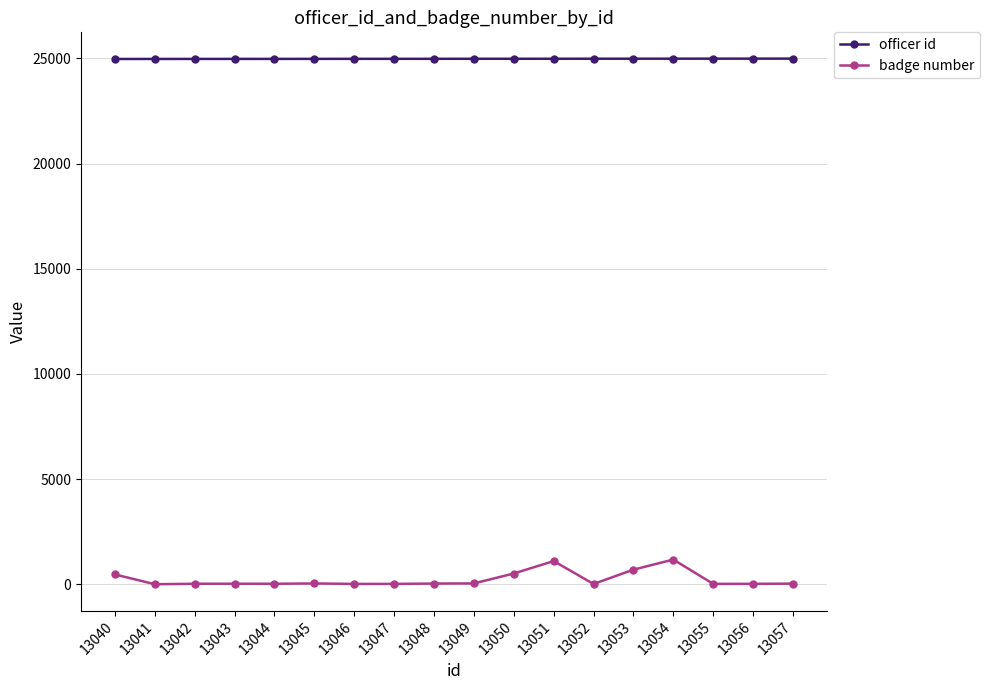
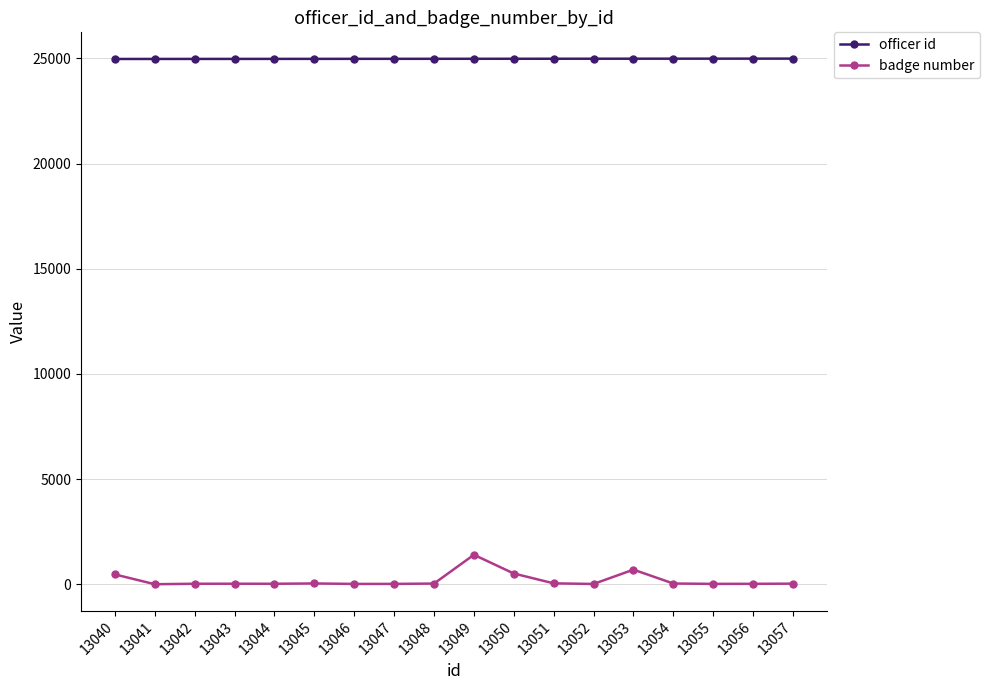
  {
    "officer id": {
      "13040": 25000,
      "13041": 25000,
      "13042": 25000,
      "13043": 25000,
      "13044": 25000,
      "13045": 25000,
      "13046": 25000,
      "13047": 25000,
      "13048": 25000,
      "13049": 25000,
      "13050": 25000,
      "13051": 25000,
      "13052": 25000,
      "13053": 25000,
      "13054": 25000,
      "13055": 25000,
      "13056": 25000,
      "13057": 25000
    },
    "badge number": {
      "13040": 500,
      "13041": 0,
      "13042": 0,
      "13043": 0,
      "13044": 0,
      "13045": 0,
      "13046": 0,
      "13047": 0,
      "13048": 0,
-     "13049": 0,
+     "13049": 1400,
      "13050": 500,
-     "13051": 1100,
+     "13051": 0,
      "13052": 0,
      "13053": 700,
-     "13054": 1200,
+     "13054": 0,
      "13055": 0,
      "13056": 0,
      "13057": 0
    }
  }
